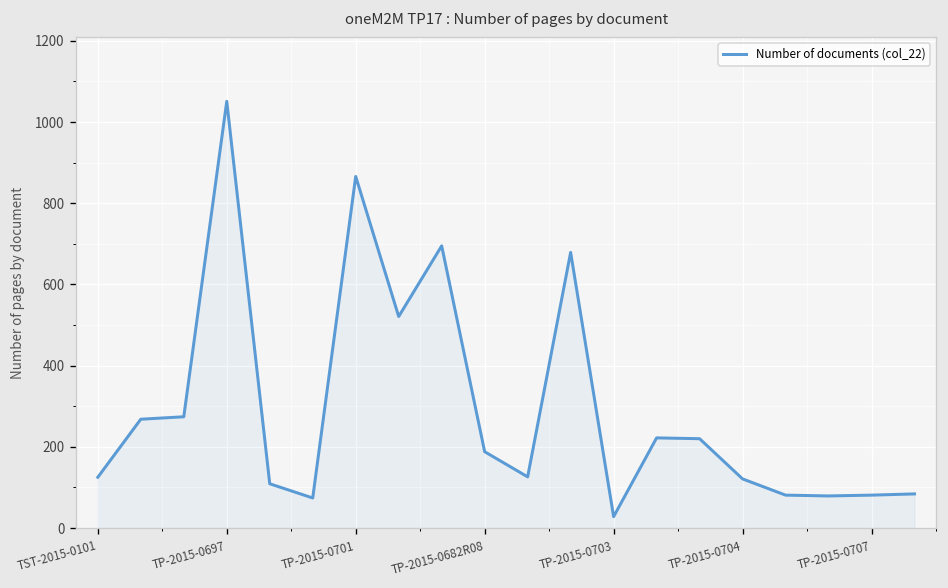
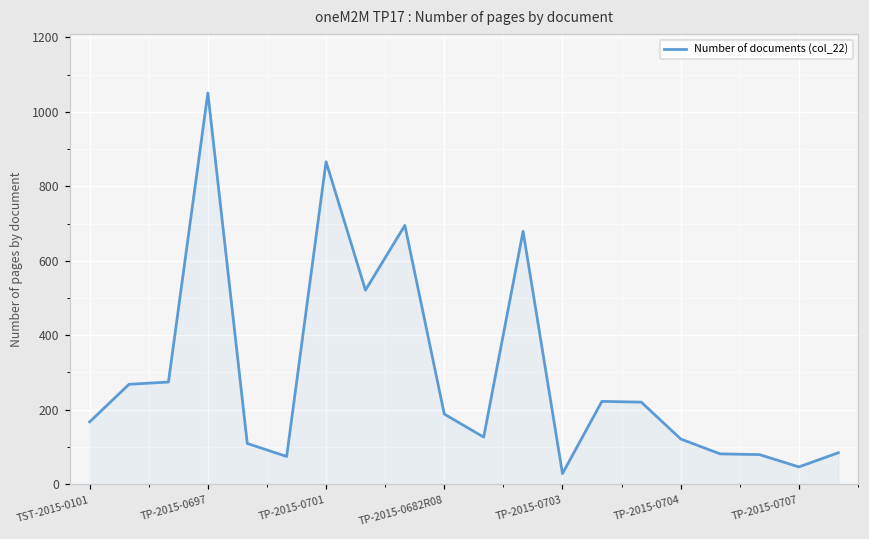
  {
-   "TST-2015-0101": 130,
+   "TST-2015-0101": 170,
    "TP-2015-0697": 1050,
    "TP-2015-0701": 870,
    "TP-2015-0682R08": 190,
    "TP-2015-0703": 30,
    "TP-2015-0704": 120,
-   "TP-2015-0707": 80
+   "TP-2015-0707": 50
  }
